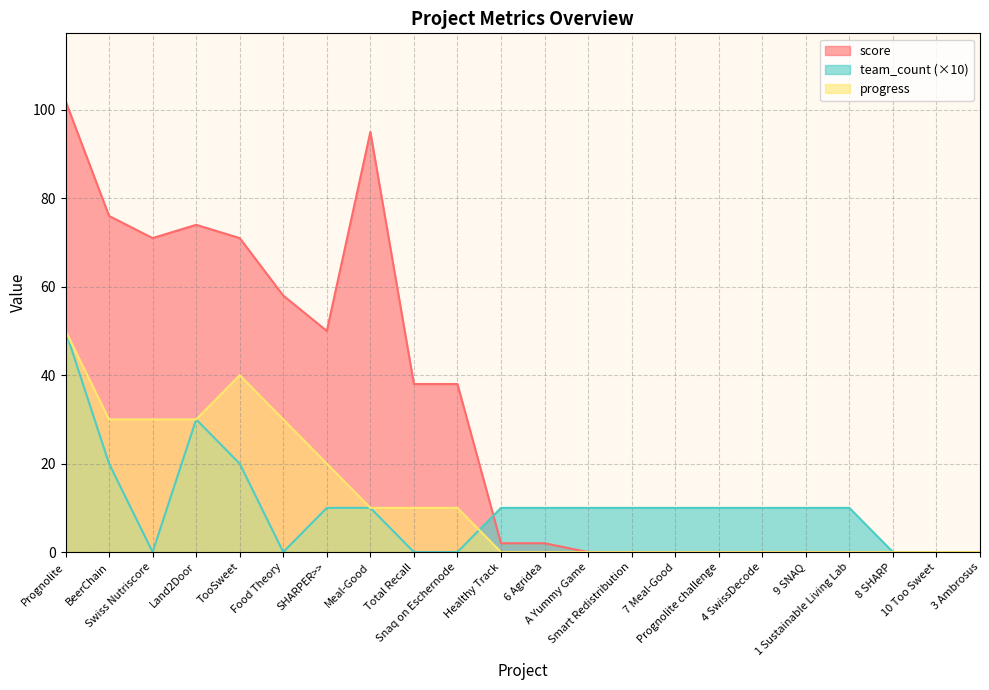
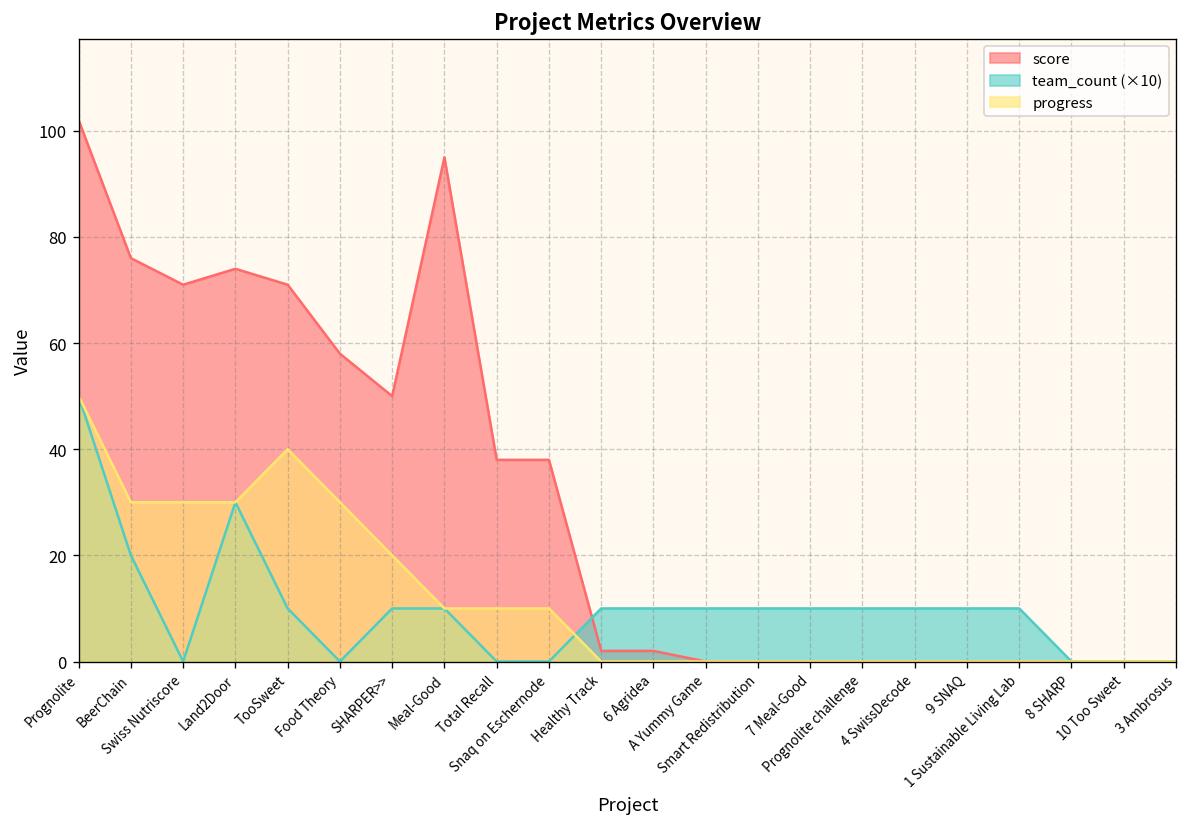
  {
    "score": {
      "Prognolite": 102,
      "BeerChain": 76,
      "Swiss Nutriscore": 71,
      "Land2Door": 74,
      "TooSweet": 71,
      "Food Theory": 58,
      "SHARPER>>": 50,
      "Meal-Good": 95,
      "Total Recall": 38,
      "Snaq on Eschernode": 38,
      "Healthy Track": 2,
      "6 Agridea": 2
    },
    "team_count (×10)": {
      "BeerChain": 20,
      "Swiss Nutriscore": 0,
-     "TooSweet": 20,
+     "TooSweet": 10,
      "Food Theory": 0,
      "SHARPER>>": 10,
      "Total Recall": 0,
      "Snaq on Eschernode": 0,
      "Healthy Track": 10,
      "6 Agridea": 10,
      "A Yummy Game": 10,
      "Smart Redistribution": 10,
      "7 Meal-Good": 10,
      "Prognolite challenge": 10,
      "4 SwissDecode": 10,
      "9 SNAQ": 10,
      "1 Sustainable Living Lab": 10
    },
    "progress": {
      "BeerChain": 30,
      "Swiss Nutriscore": 30,
      "TooSweet": 40,
      "Food Theory": 30,
      "SHARPER>>": 20,
      "Total Recall": 10,
      "Snaq on Eschernode": 10,
      "Healthy Track": 0,
      "6 Agridea": 0
    }
  }
